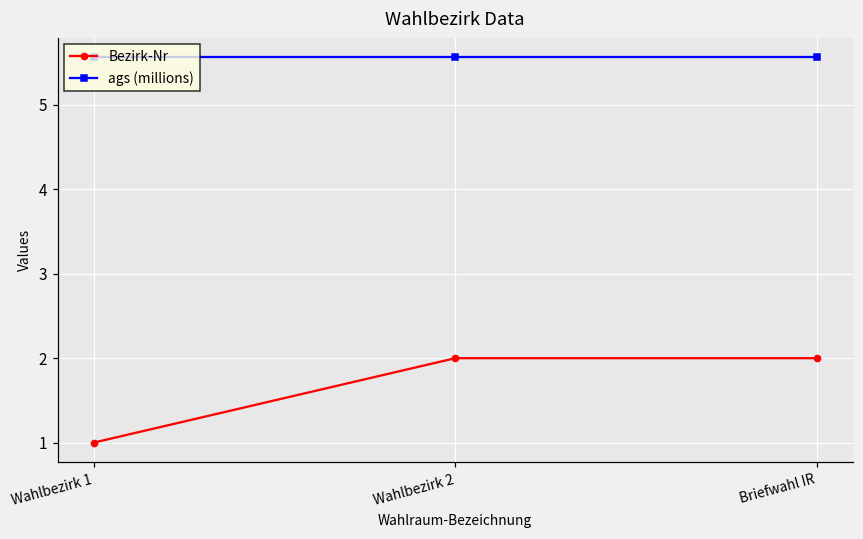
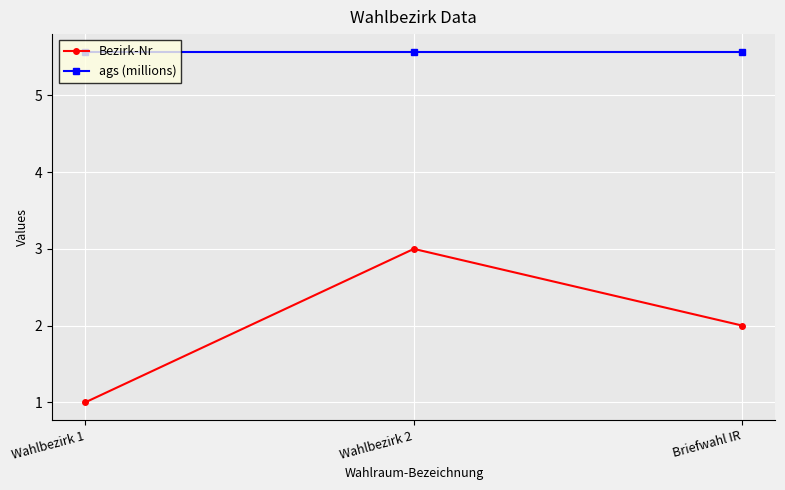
  {
    "Bezirk-Nr": {
      "Wahlbezirk 1": 1,
-     "Wahlbezirk 2": 2,
+     "Wahlbezirk 2": 3,
      "Briefwahl IR": 2
    },
    "ags (millions)": {
      "Wahlbezirk 2": 5.6,
      "Briefwahl IR": 5.6
    }
  }
